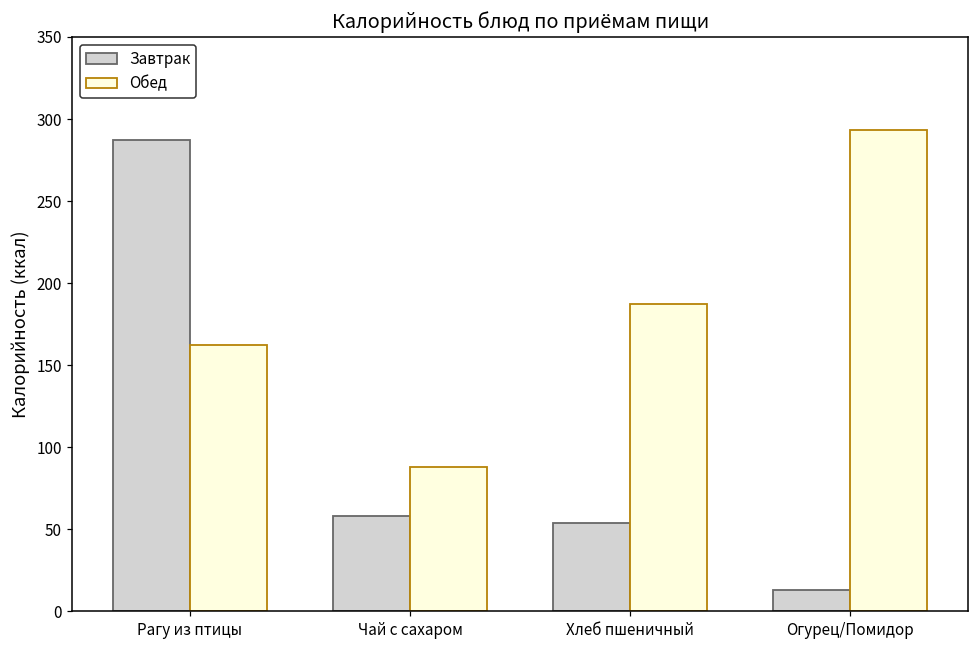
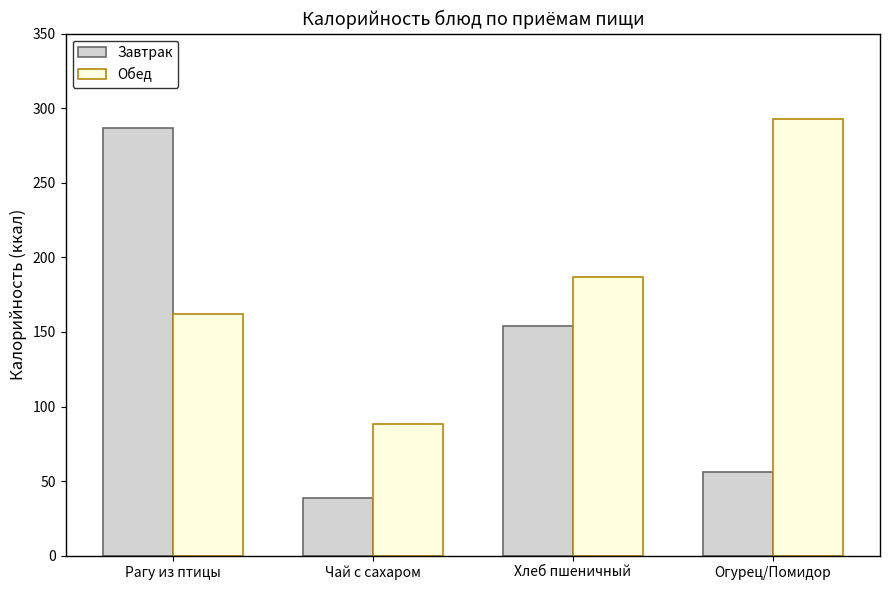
  {
    "Завтрак": {
      "Рагу из птицы": 287,
-     "Чай с сахаром": 58,
-     "Хлеб пшеничный": 54,
-     "Огурец/Помидор": 13
+     "Чай с сахаром": 39,
+     "Хлеб пшеничный": 154,
+     "Огурец/Помидор": 56
    },
    "Обед": {
      "Рагу из птицы": 162,
      "Чай с сахаром": 88,
      "Хлеб пшеничный": 187,
      "Огурец/Помидор": 293
    }
  }
